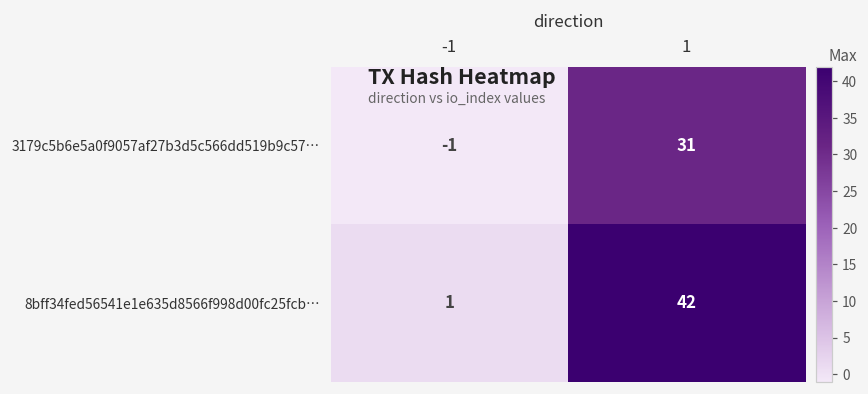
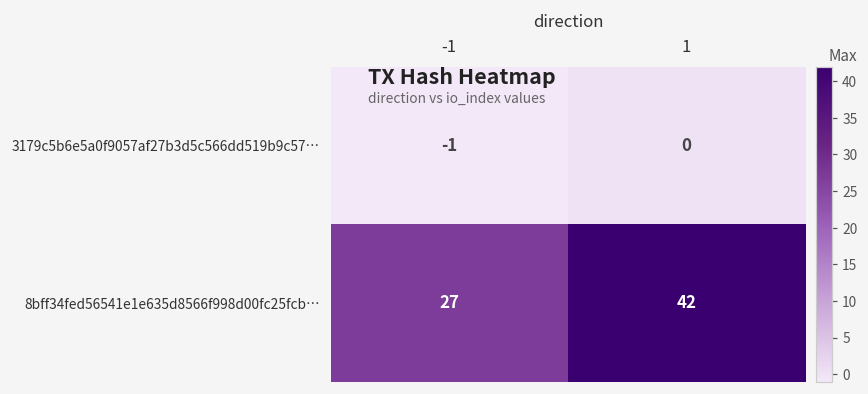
  {
    "3179c5b6e5a0f9057af27b3d5c566dd519b9c57…": {
      "-1": -1,
-     "1": 31
+     "1": 0
    },
    "8bff34fed56541e1e635d8566f998d00fc25fcb…": {
-     "-1": 1,
+     "-1": 27,
      "1": 42
    }
  }
